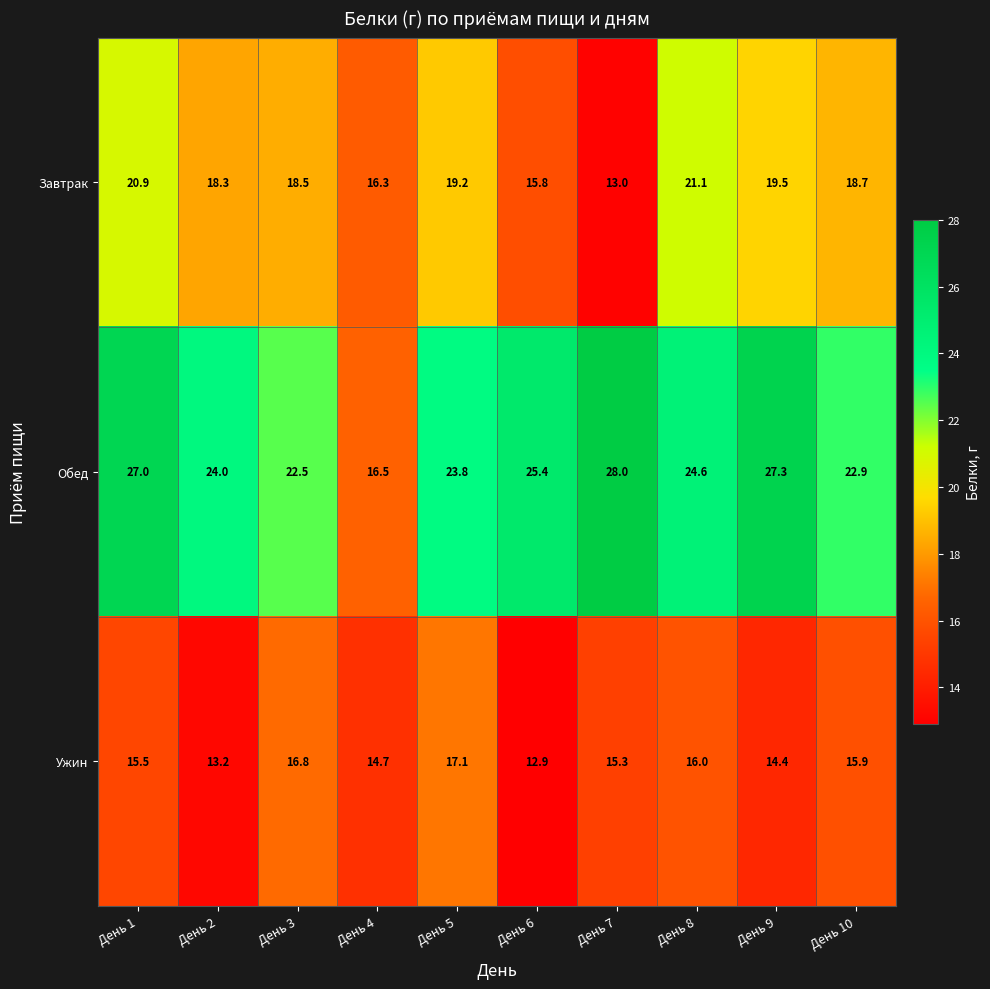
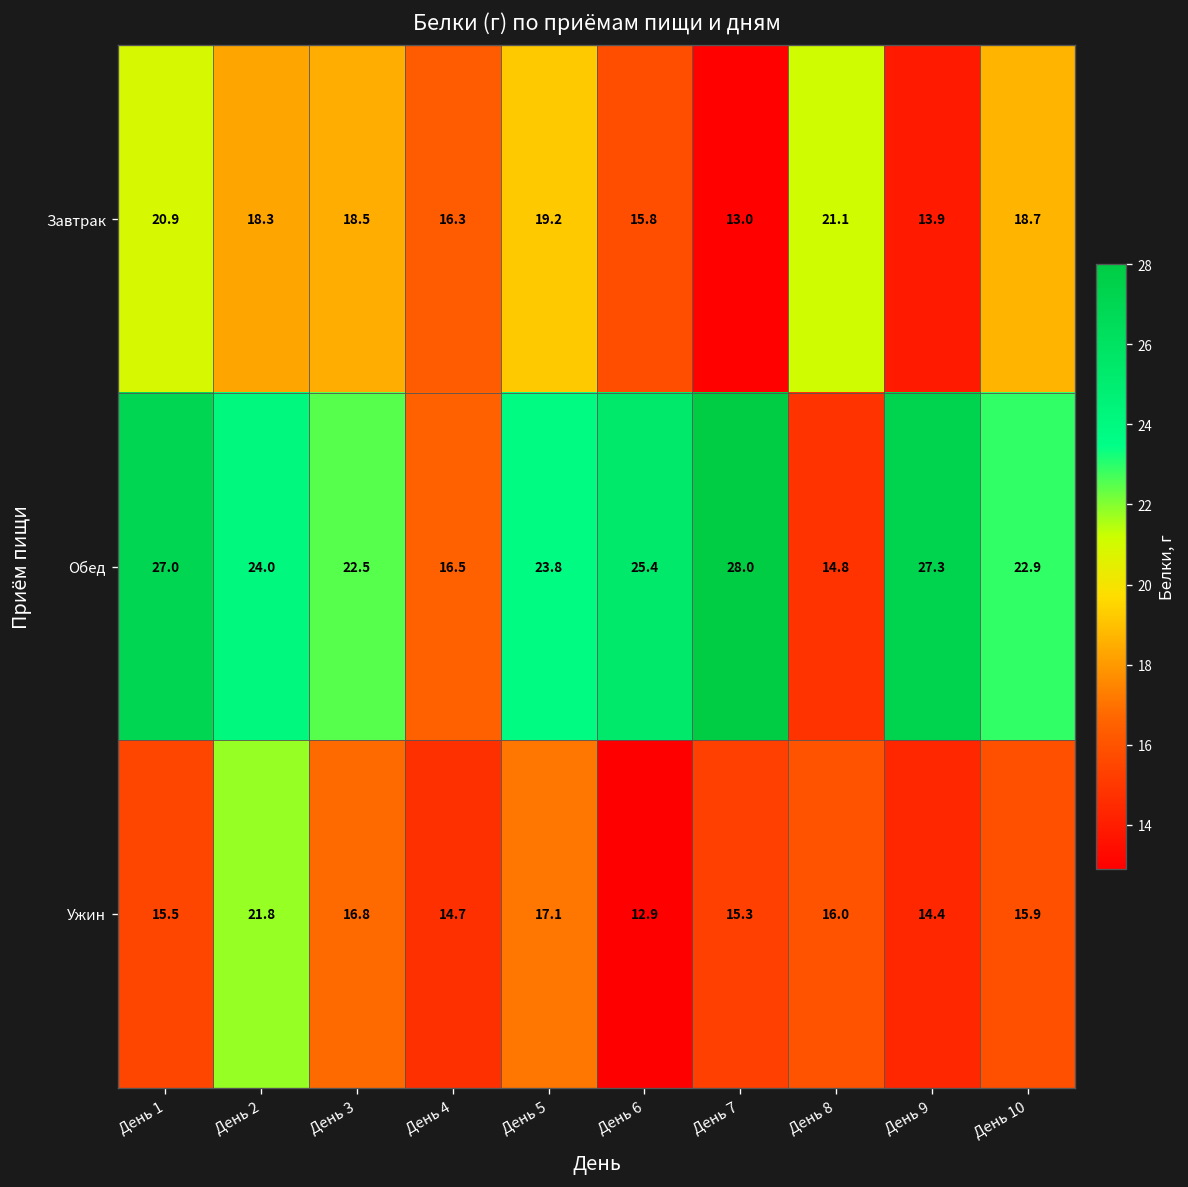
  {
    "Завтрак": {
      "День 1": 20.9,
      "День 2": 18.3,
      "День 3": 18.5,
      "День 4": 16.3,
      "День 5": 19.2,
      "День 6": 15.8,
      "День 7": 13.0,
      "День 8": 21.1,
-     "День 9": 19.5,
+     "День 9": 13.9,
      "День 10": 18.7
    },
    "Обед": {
      "День 1": 27.0,
      "День 2": 24.0,
      "День 3": 22.5,
      "День 4": 16.5,
      "День 5": 23.8,
      "День 6": 25.4,
      "День 7": 28.0,
-     "День 8": 24.6,
+     "День 8": 14.8,
      "День 9": 27.3,
      "День 10": 22.9
    },
    "Ужин": {
      "День 1": 15.5,
-     "День 2": 13.2,
+     "День 2": 21.8,
      "День 3": 16.8,
      "День 4": 14.7,
      "День 5": 17.1,
      "День 6": 12.9,
      "День 7": 15.3,
      "День 8": 16.0,
      "День 9": 14.4,
      "День 10": 15.9
    }
  }
